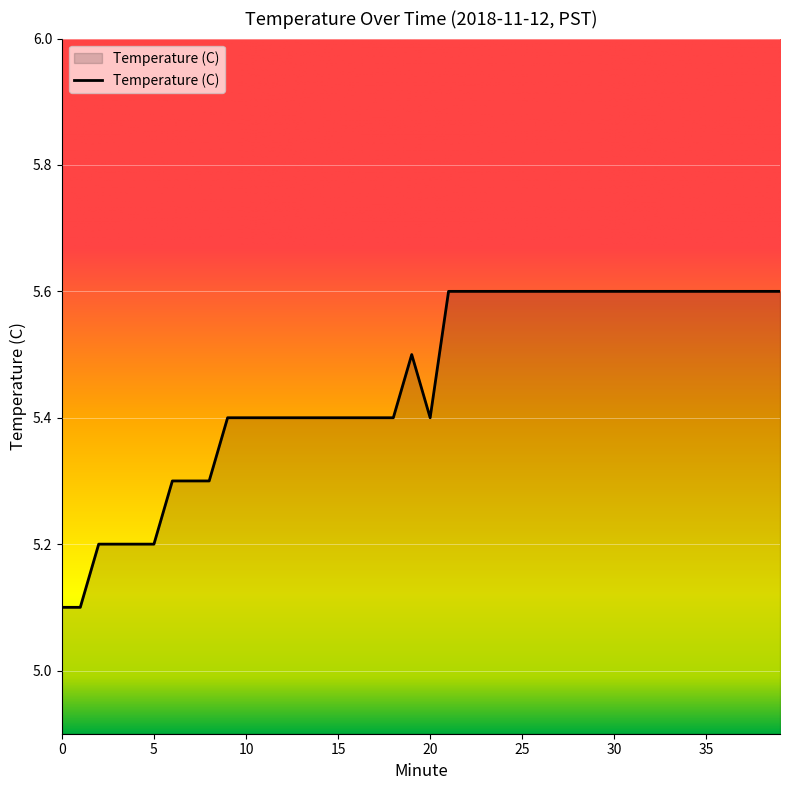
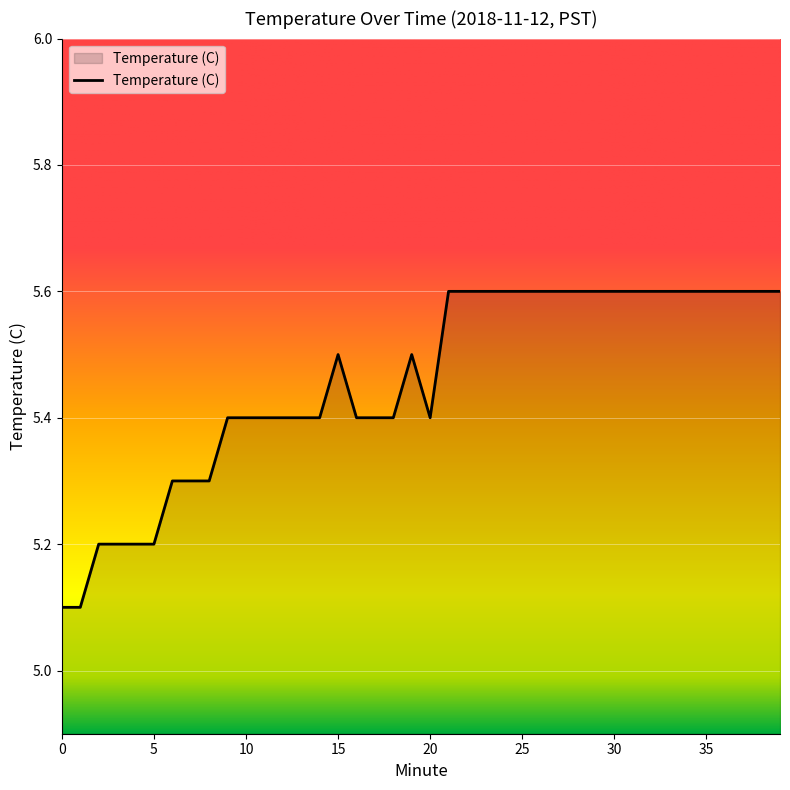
  {
    "0": 5.1,
    "5": 5.2,
    "10": 5.4,
-   "15": 5.4,
+   "15": 5.5,
    "20": 5.4,
    "25": 5.6,
    "30": 5.6,
    "35": 5.6
  }
